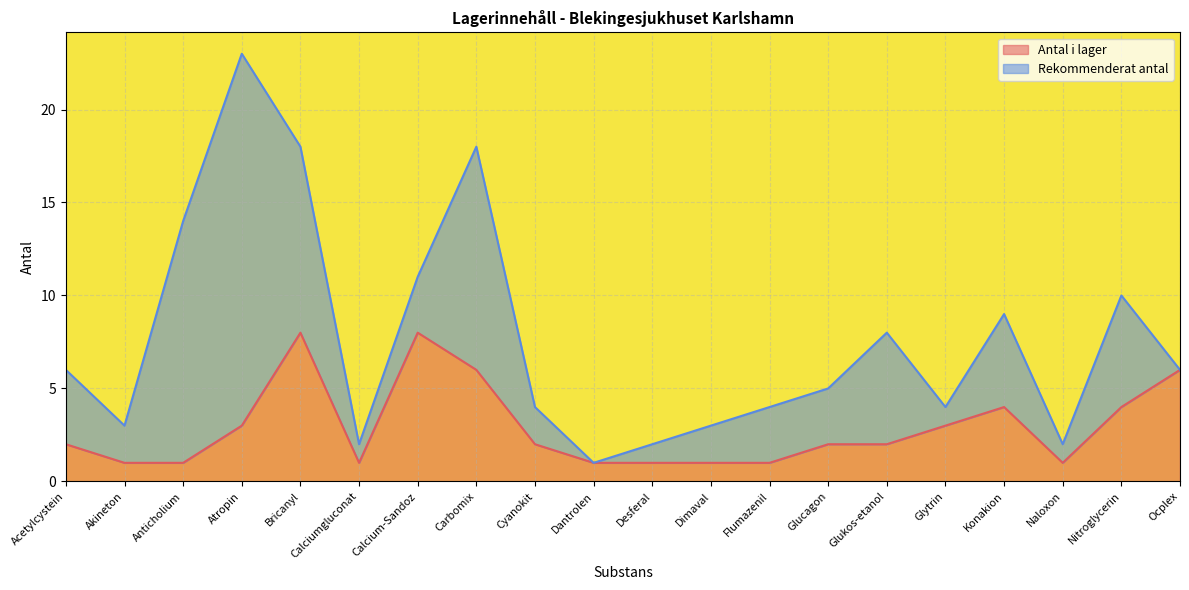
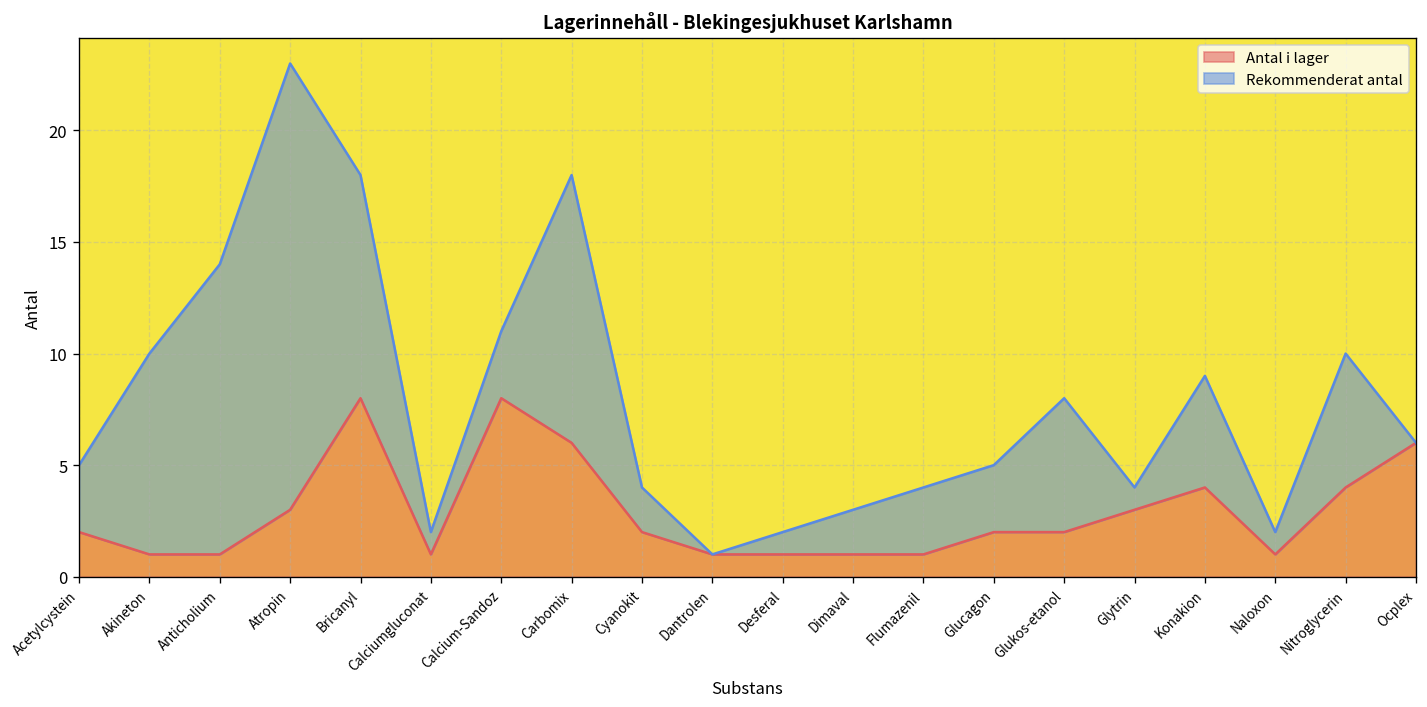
  {
    "Antal i lager": {
      "Acetylcystein": 2,
      "Akineton": 1,
      "Anticholium": 1,
      "Atropin": 3,
      "Bricanyl": 8,
      "Calciumgluconat": 1,
      "Calcium-Sandoz": 8,
      "Carbomix": 6,
      "Cyanokit": 2,
      "Desferal": 1,
      "Dimaval": 1,
      "Flumazenil": 1,
      "Glucagon": 2,
      "Glukos-etanol": 2,
      "Glytrin": 3,
      "Konakion": 4,
      "Naloxon": 1,
      "Nitroglycerin": 4
    },
    "Rekommenderat antal": {
-     "Acetylcystein": 4,
-     "Akineton": 2,
+     "Acetylcystein": 3,
+     "Akineton": 9,
      "Anticholium": 13,
      "Atropin": 20,
      "Bricanyl": 10,
      "Calciumgluconat": 1,
      "Calcium-Sandoz": 3,
      "Carbomix": 12,
      "Cyanokit": 2,
      "Desferal": 1,
      "Dimaval": 2,
      "Flumazenil": 3,
      "Glucagon": 3,
      "Glukos-etanol": 6,
      "Glytrin": 1,
      "Konakion": 5,
      "Naloxon": 1,
      "Nitroglycerin": 6
    }
  }
